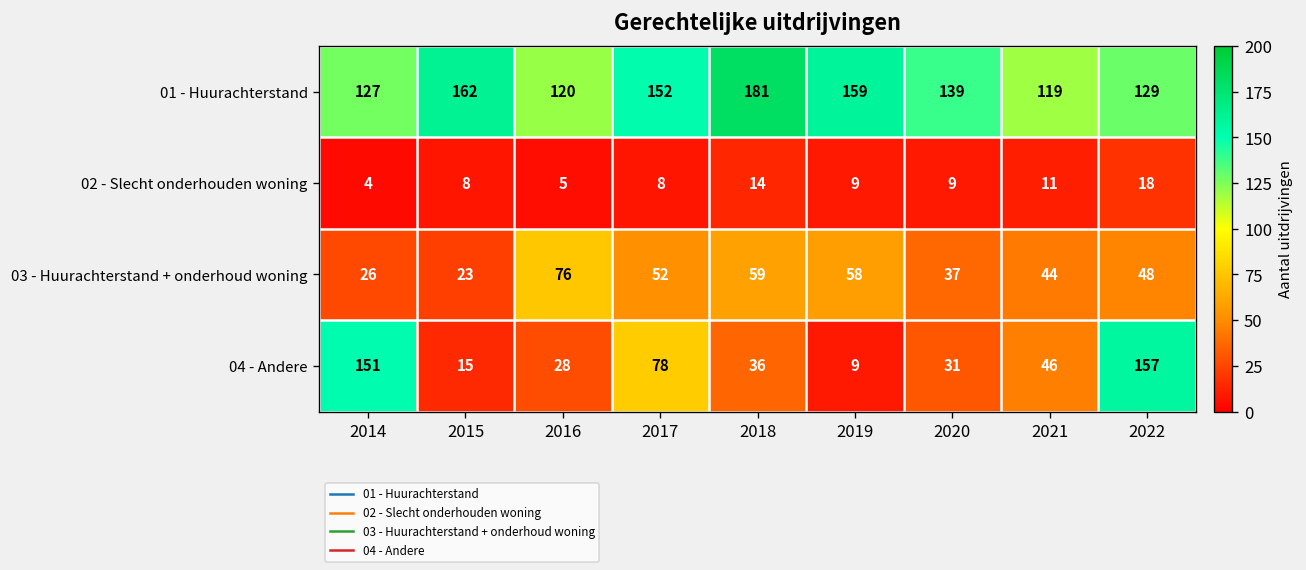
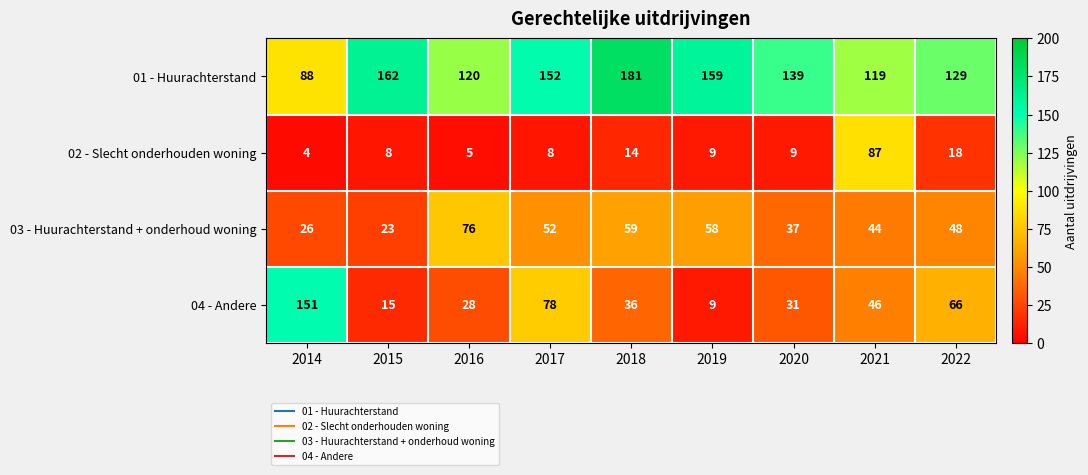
  {
    "01 - Huurachterstand": {
-     "2014": 127,
+     "2014": 88,
      "2015": 162,
      "2016": 120,
      "2017": 152,
      "2018": 181,
      "2019": 159,
      "2020": 139,
      "2021": 119,
      "2022": 129
    },
    "02 - Slecht onderhouden woning": {
      "2014": 4,
      "2015": 8,
      "2016": 5,
      "2017": 8,
      "2018": 14,
      "2019": 9,
      "2020": 9,
-     "2021": 11,
+     "2021": 87,
      "2022": 18
    },
    "03 - Huurachterstand + onderhoud woning": {
      "2014": 26,
      "2015": 23,
      "2016": 76,
      "2017": 52,
      "2018": 59,
      "2019": 58,
      "2020": 37,
      "2021": 44,
      "2022": 48
    },
    "04 - Andere": {
      "2014": 151,
      "2015": 15,
      "2016": 28,
      "2017": 78,
      "2018": 36,
      "2019": 9,
      "2020": 31,
      "2021": 46,
-     "2022": 157
+     "2022": 66
    }
  }
